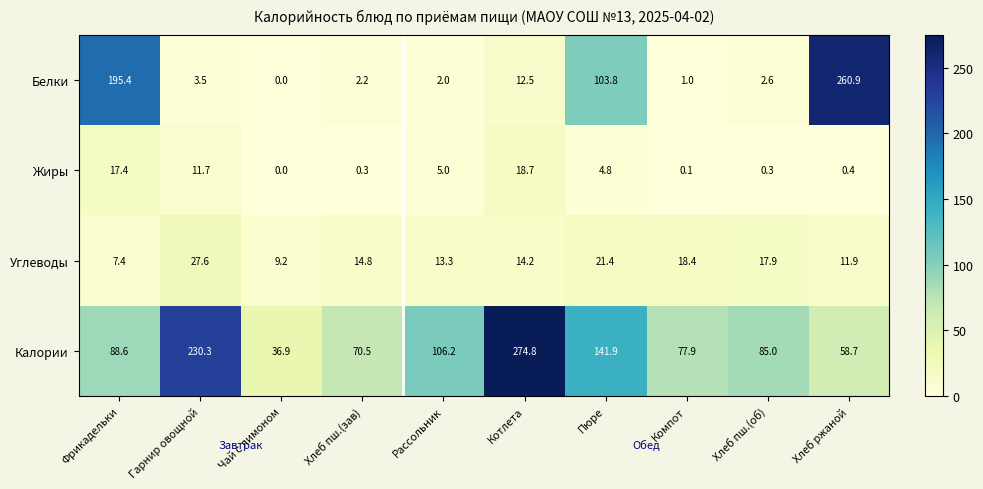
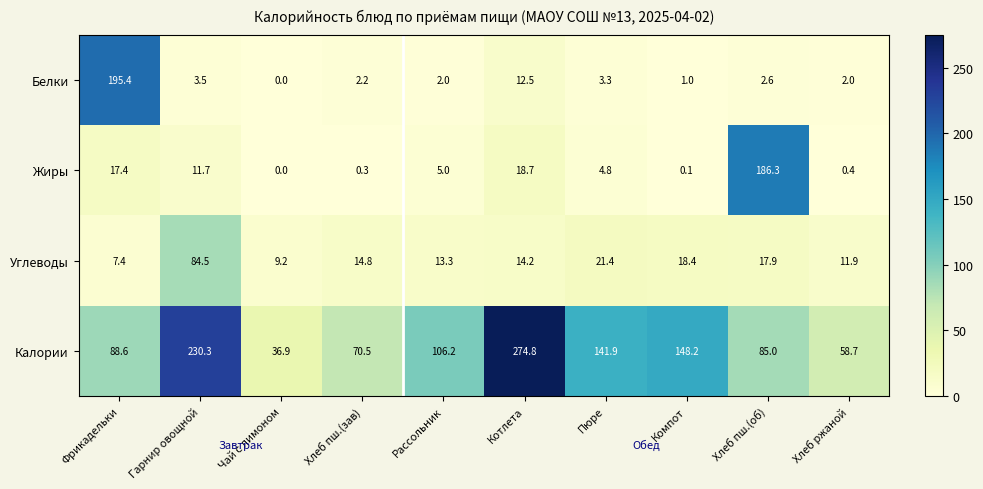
  {
    "Белки": {
      "Фрикадельки": 195.4,
      "Гарнир овощной": 3.5,
      "Чай с лимоном": 0.0,
      "Хлеб пш.(зав)": 2.2,
      "Рассольник": 2.0,
      "Котлета": 12.5,
-     "Пюре": 103.8,
+     "Пюре": 3.3,
      "Компот": 1.0,
      "Хлеб пш.(об)": 2.6,
-     "Хлеб ржаной": 260.9
+     "Хлеб ржаной": 2.0
    },
    "Жиры": {
      "Фрикадельки": 17.4,
      "Гарнир овощной": 11.7,
      "Чай с лимоном": 0.0,
      "Хлеб пш.(зав)": 0.3,
      "Рассольник": 5.0,
      "Котлета": 18.7,
      "Пюре": 4.8,
      "Компот": 0.1,
-     "Хлеб пш.(об)": 0.3,
+     "Хлеб пш.(об)": 186.3,
      "Хлеб ржаной": 0.4
    },
    "Углеводы": {
      "Фрикадельки": 7.4,
-     "Гарнир овощной": 27.6,
+     "Гарнир овощной": 84.5,
      "Чай с лимоном": 9.2,
      "Хлеб пш.(зав)": 14.8,
      "Рассольник": 13.3,
      "Котлета": 14.2,
      "Пюре": 21.4,
      "Компот": 18.4,
      "Хлеб пш.(об)": 17.9,
      "Хлеб ржаной": 11.9
    },
    "Калории": {
      "Фрикадельки": 88.6,
      "Гарнир овощной": 230.3,
      "Чай с лимоном": 36.9,
      "Хлеб пш.(зав)": 70.5,
      "Рассольник": 106.2,
      "Котлета": 274.8,
      "Пюре": 141.9,
-     "Компот": 77.9,
+     "Компот": 148.2,
      "Хлеб пш.(об)": 85.0,
      "Хлеб ржаной": 58.7
    }
  }
